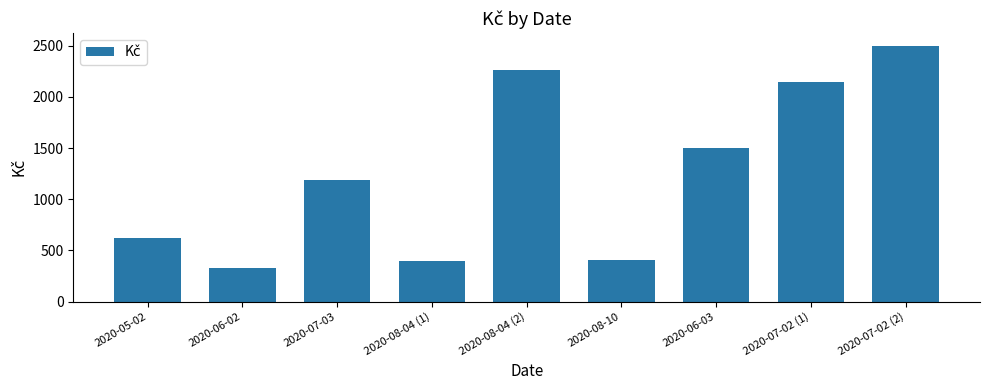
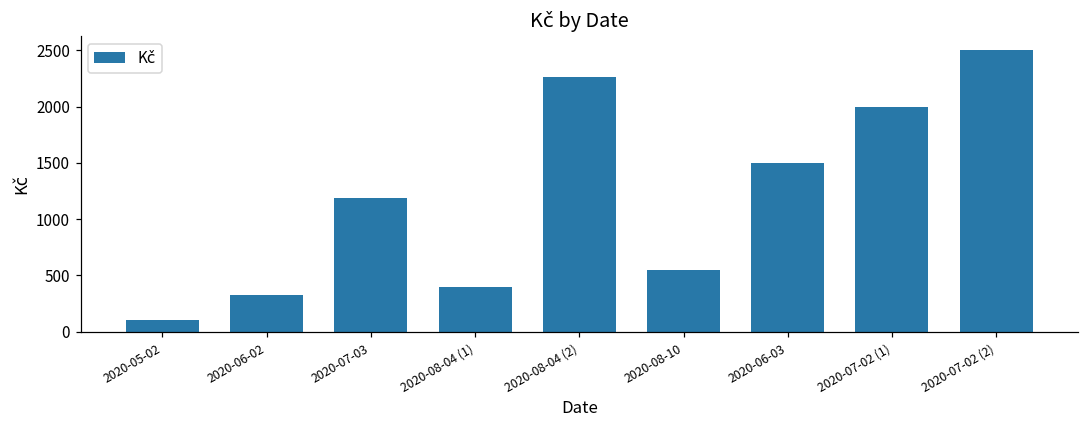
  {
-   "2020-05-02": 620,
+   "2020-05-02": 100,
    "2020-06-02": 330,
    "2020-07-03": 1180,
    "2020-08-04 (1)": 400,
    "2020-08-04 (2)": 2260,
-   "2020-08-10": 400,
+   "2020-08-10": 550,
    "2020-06-03": 1500,
-   "2020-07-02 (1)": 2140,
+   "2020-07-02 (1)": 2000,
    "2020-07-02 (2)": 2500
  }
